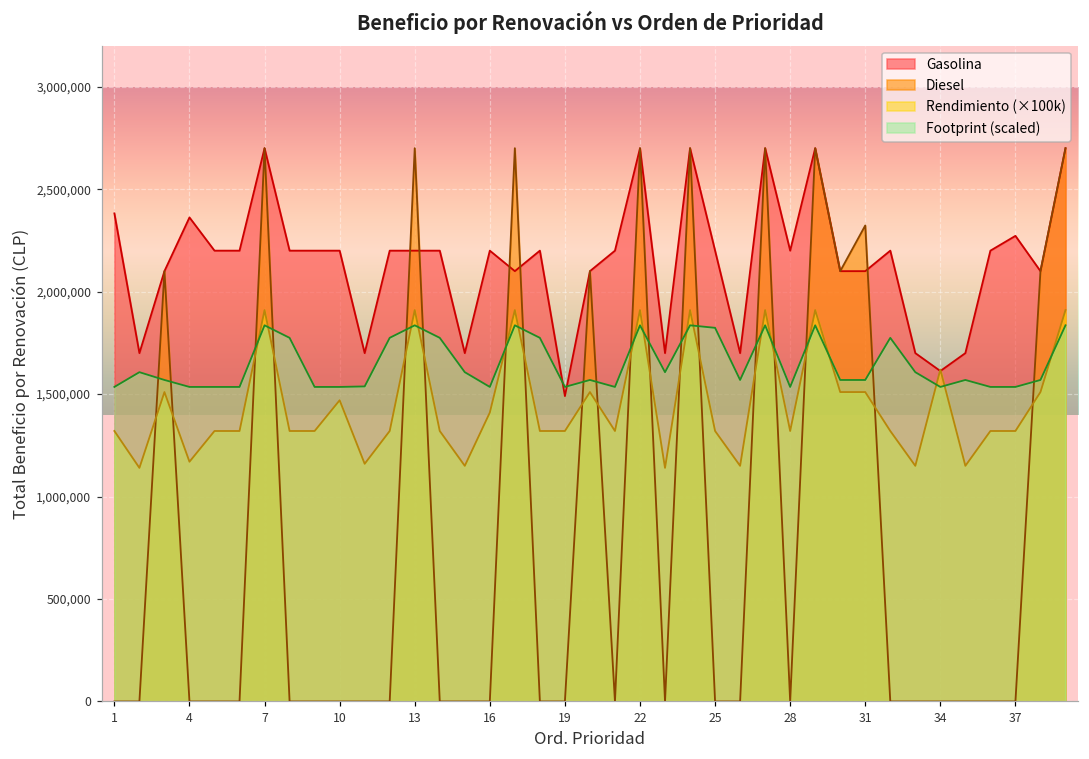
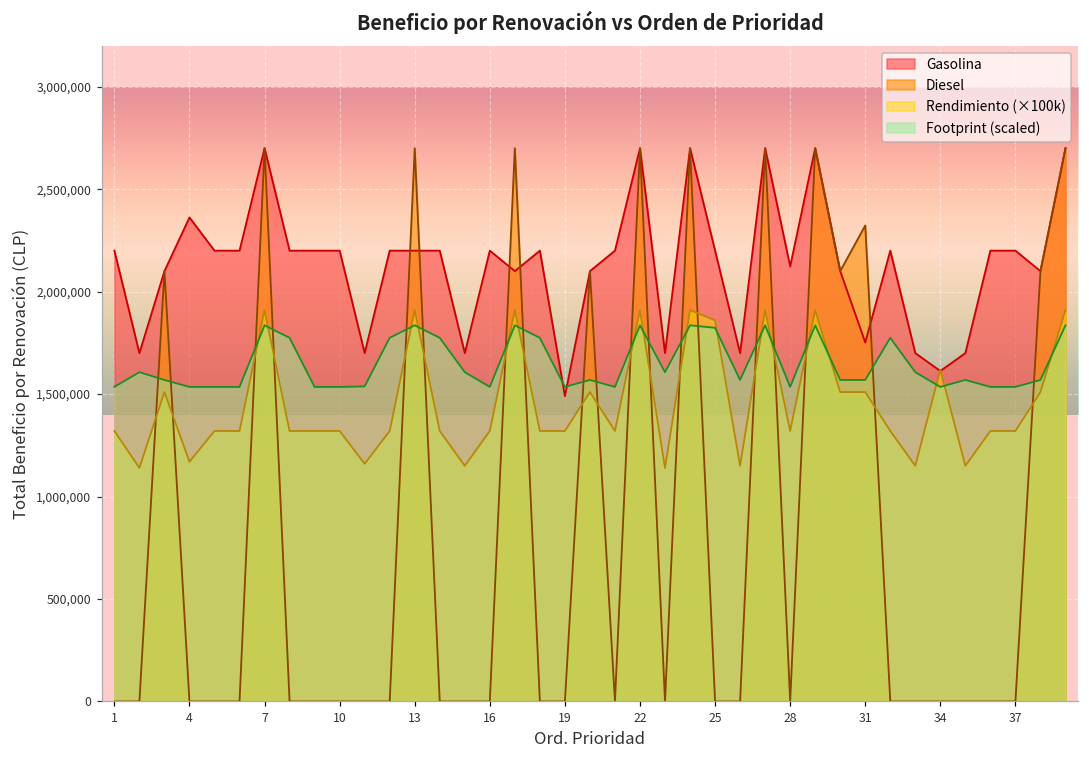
  {
    "Gasolina": {
-     "1": "2,380,000",
+     "1": "2,200,000",
      "4": "2,360,000",
      "10": "2,200,000",
      "13": "2,200,000",
      "16": "2,200,000",
      "19": "1,490,000",
      "25": "2,200,000",
-     "28": "2,200,000",
-     "31": "2,100,000",
-     "37": "2,270,000"
+     "28": "2,120,000",
+     "31": "1,750,000",
+     "37": "2,200,000"
    },
    "Diesel": {
      "1": "0",
      "4": "0",
      "10": "0",
      "13": "2,700,000",
      "16": "0",
      "19": "0",
      "25": "0",
      "28": "0",
      "31": "2,320,000",
      "34": "0",
      "37": "0"
    },
    "Rendimiento (×100k)": {
      "1": "1,320,000",
      "4": "1,170,000",
      "7": "1,910,000",
-     "10": "1,470,000",
+     "10": "1,320,000",
      "13": "1,910,000",
-     "16": "1,410,000",
+     "16": "1,320,000",
      "19": "1,320,000",
      "22": "1,910,000",
-     "25": "1,320,000",
+     "25": "1,860,000",
      "28": "1,320,000",
      "31": "1,510,000",
      "37": "1,320,000"
    },
    "Footprint (scaled)": {
      "1": "1,540,000",
      "4": "1,540,000",
      "7": "1,840,000",
      "10": "1,540,000",
      "13": "1,840,000",
      "16": "1,540,000",
      "19": "1,540,000",
      "22": "1,840,000",
      "25": "1,820,000",
      "28": "1,540,000",
      "31": "1,570,000",
      "34": "1,540,000",
      "37": "1,540,000"
    }
  }
